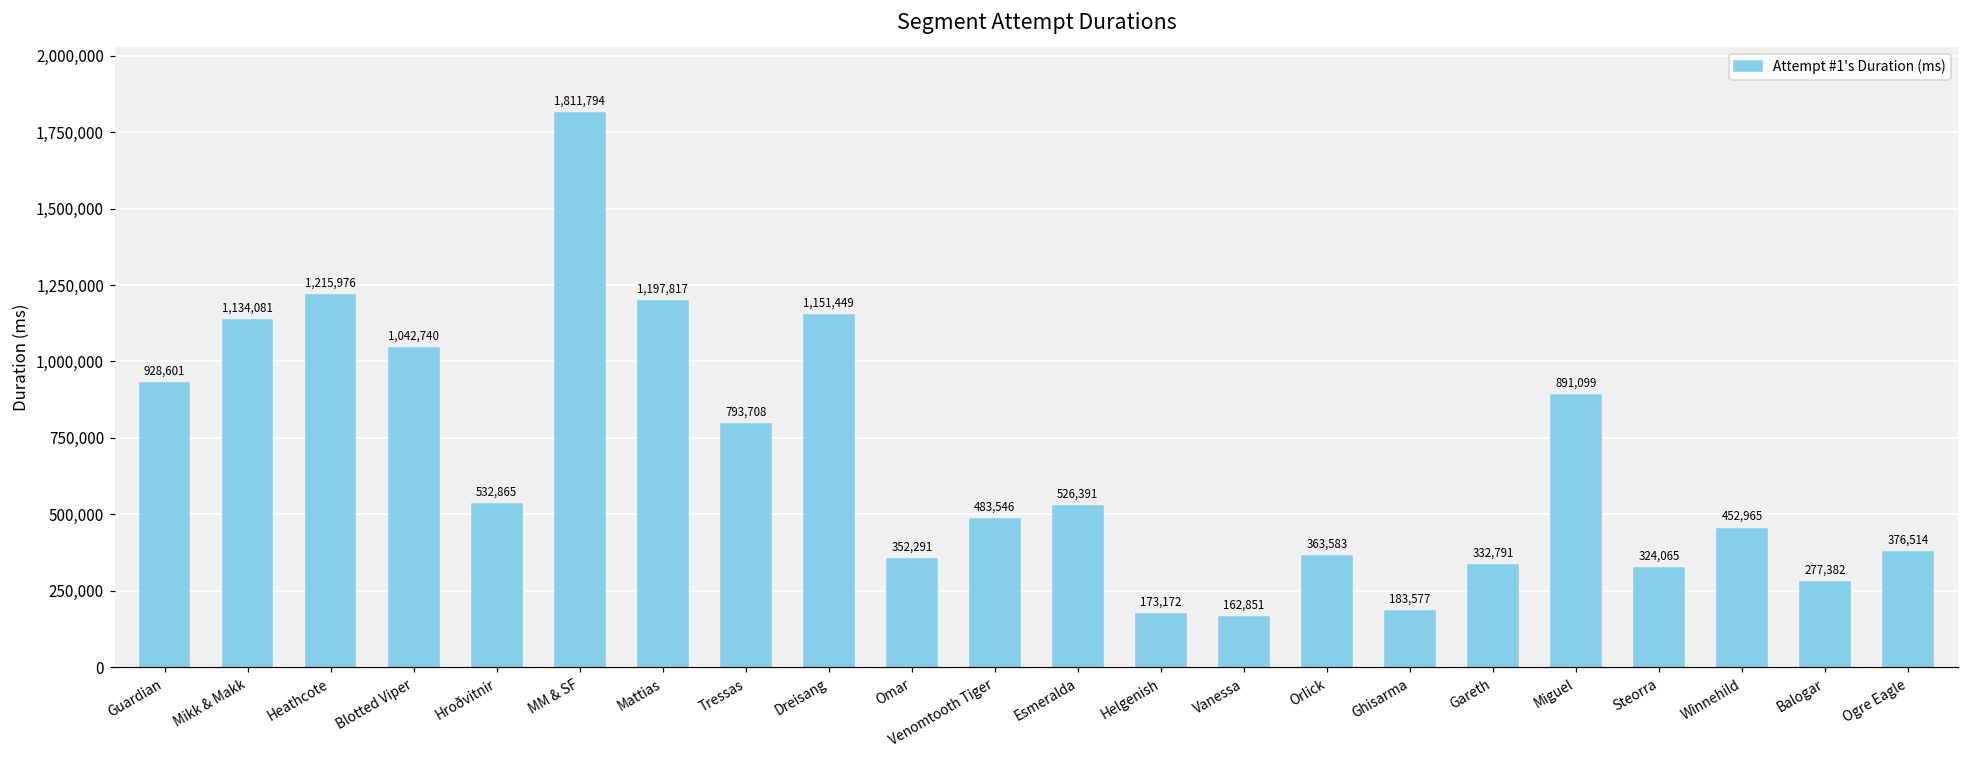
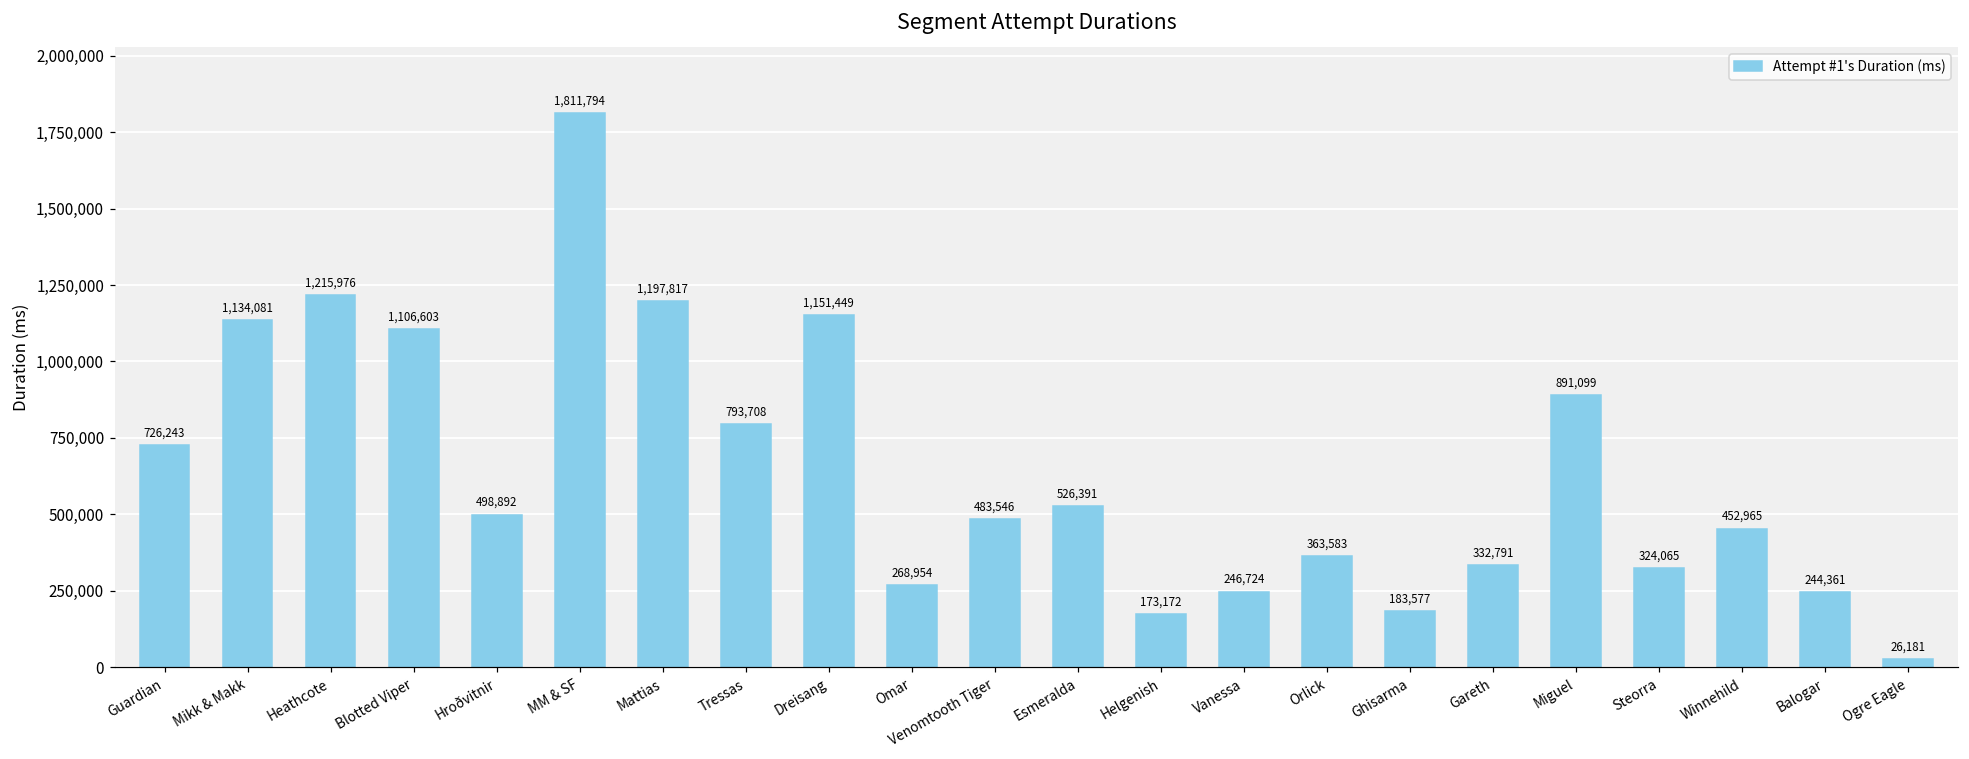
  {
-   "Guardian": "928,601",
+   "Guardian": "726,243",
    "Mikk & Makk": "1,134,081",
    "Heathcote": "1,215,976",
-   "Blotted Viper": "1,042,740",
-   "Hroðvitnir": "532,865",
+   "Blotted Viper": "1,106,603",
+   "Hroðvitnir": "498,892",
    "MM & SF": "1,811,794",
    "Mattias": "1,197,817",
    "Tressas": "793,708",
    "Dreisang": "1,151,449",
-   "Omar": "352,291",
+   "Omar": "268,954",
    "Venomtooth Tiger": "483,546",
    "Esmeralda": "526,391",
    "Helgenish": "173,172",
-   "Vanessa": "162,851",
+   "Vanessa": "246,724",
    "Orlick": "363,583",
    "Ghisarma": "183,577",
    "Gareth": "332,791",
    "Miguel": "891,099",
    "Steorra": "324,065",
    "Winnehild": "452,965",
-   "Balogar": "277,382",
-   "Ogre Eagle": "376,514"
+   "Balogar": "244,361",
+   "Ogre Eagle": "26,181"
  }
